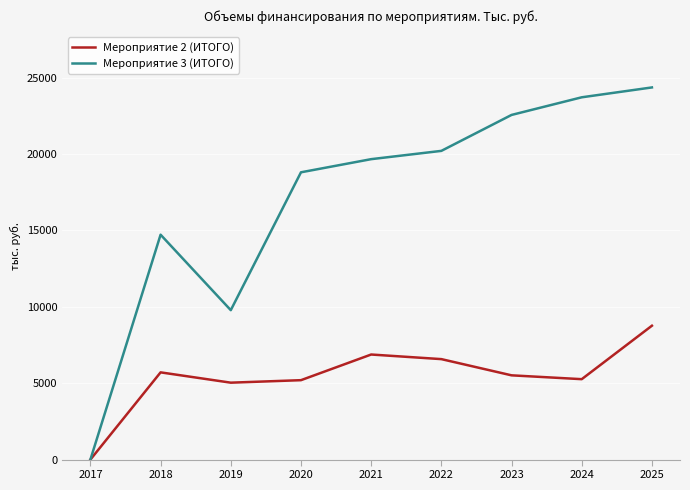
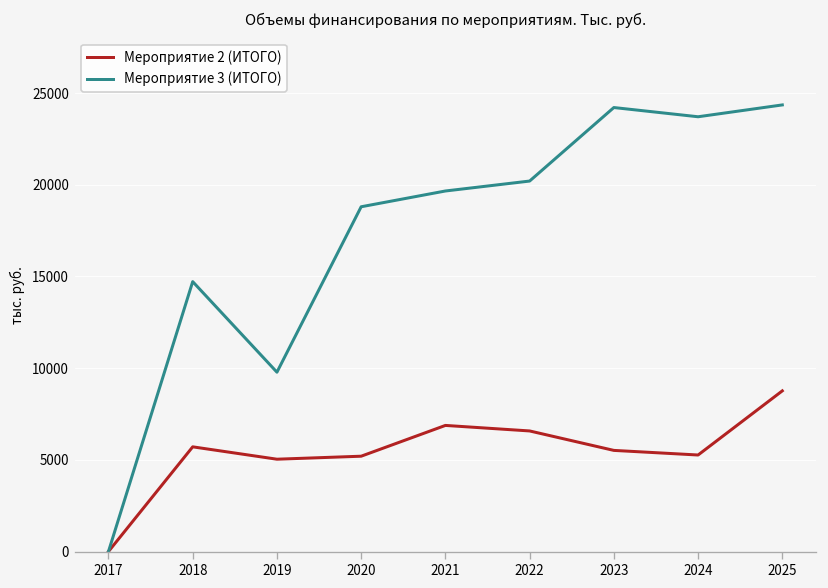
  {
    "Мероприятие 2 (ИТОГО)": {
      "2018": 5700,
      "2019": 5000,
      "2020": 5200,
      "2021": 6900,
      "2022": 6600,
      "2023": 5500,
      "2024": 5300,
      "2025": 8800
    },
    "Мероприятие 3 (ИТОГО)": {
      "2018": 14700,
      "2019": 9800,
      "2020": 18800,
      "2021": 19700,
      "2022": 20200,
-     "2023": 22600,
+     "2023": 24200,
      "2024": 23700,
      "2025": 24400
    }
  }
